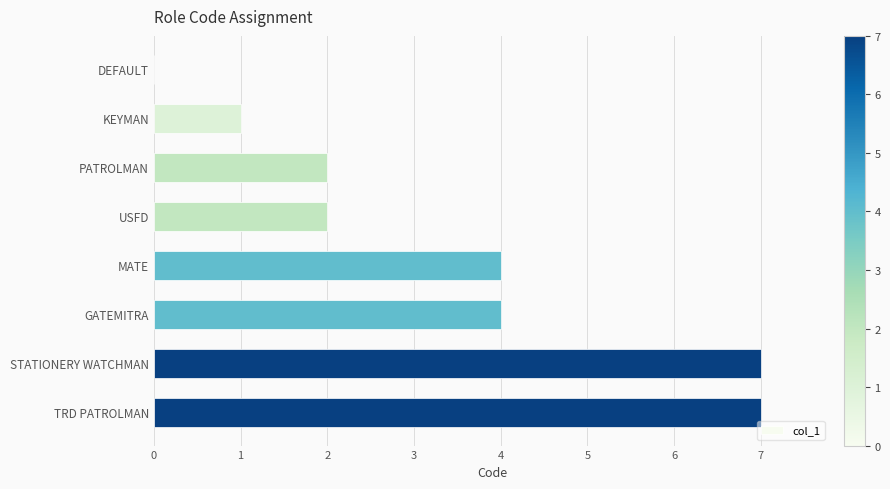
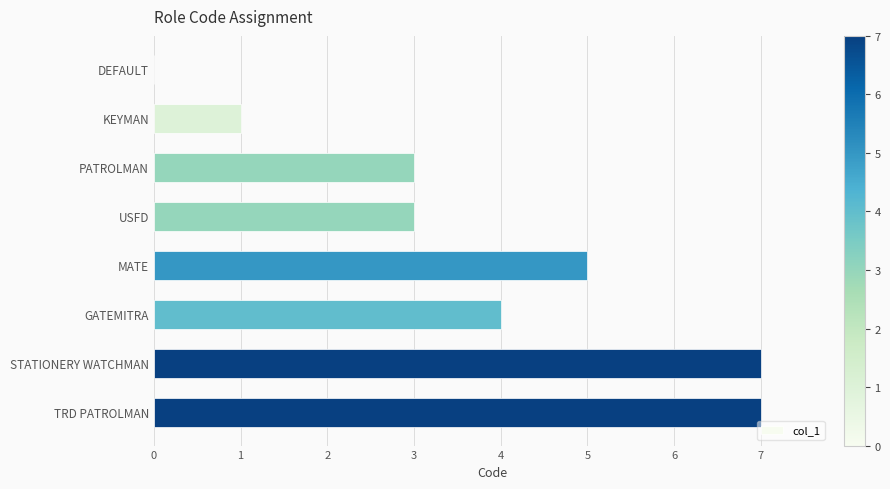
  {
    "DEFAULT": 0,
    "KEYMAN": 1,
-   "PATROLMAN": 2,
-   "USFD": 2,
-   "MATE": 4,
+   "PATROLMAN": 3,
+   "USFD": 3,
+   "MATE": 5,
    "GATEMITRA": 4,
    "STATIONERY WATCHMAN": 7,
    "TRD PATROLMAN": 7
  }
